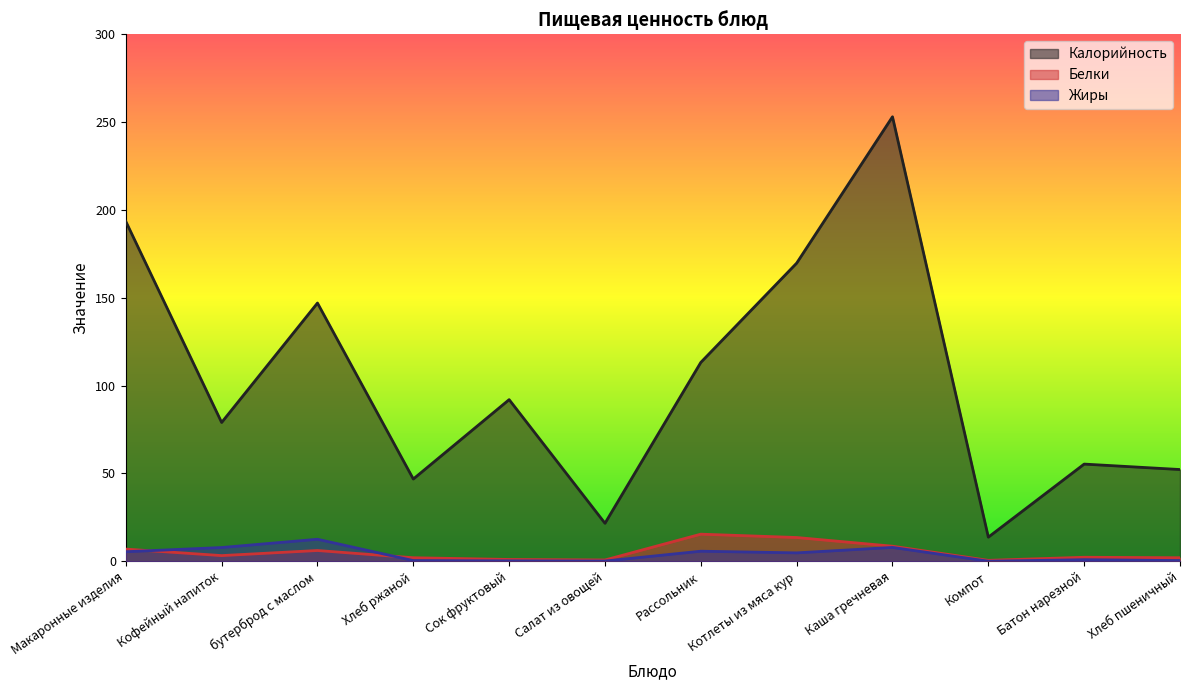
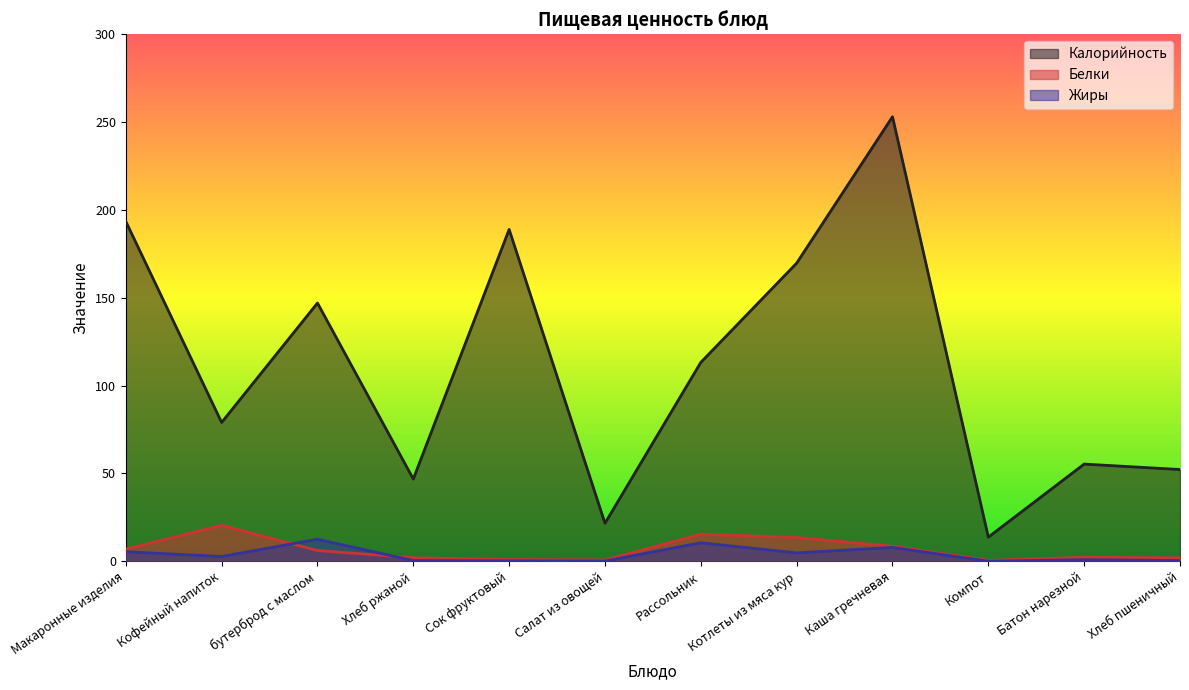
  {
    "Калорийность": {
      "Макаронные изделия": 194,
      "Кофейный напиток": 79,
      "бутерброд с маслом": 147,
      "Хлеб ржаной": 47,
-     "Сок фруктовый": 92,
+     "Сок фруктовый": 189,
      "Салат из овощей": 22,
      "Рассольник": 113,
      "Котлеты из мяса кур": 170,
      "Каша гречневая": 253,
      "Компот": 14,
      "Батон нарезной": 55,
      "Хлеб пшеничный": 52
    },
    "Белки": {
      "Макаронные изделия": 7,
-     "Кофейный напиток": 3,
+     "Кофейный напиток": 21,
      "бутерброд с маслом": 6,
      "Хлеб ржаной": 2,
      "Рассольник": 15,
      "Котлеты из мяса кур": 14,
      "Хлеб пшеничный": 2
    },
    "Жиры": {
      "Макаронные изделия": 5,
-     "Кофейный напиток": 8,
+     "Кофейный напиток": 3,
      "бутерброд с маслом": 13,
      "Хлеб ржаной": 0,
-     "Рассольник": 6,
+     "Рассольник": 11,
      "Котлеты из мяса кур": 5,
      "Хлеб пшеничный": 0
    }
  }
